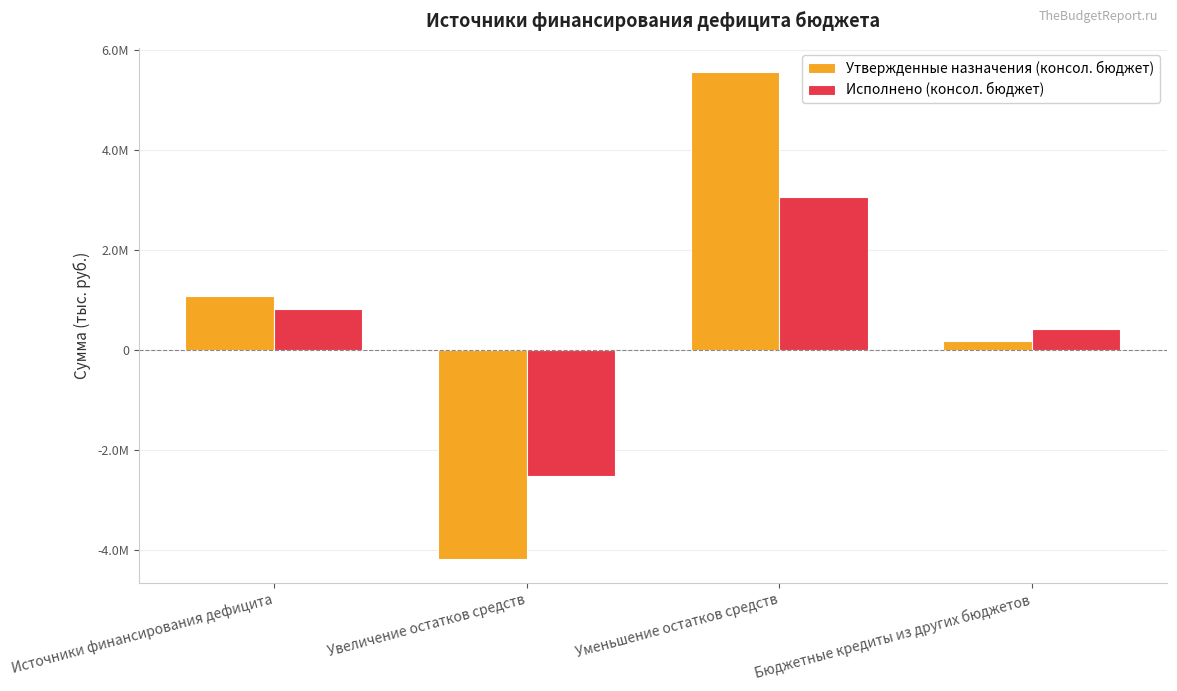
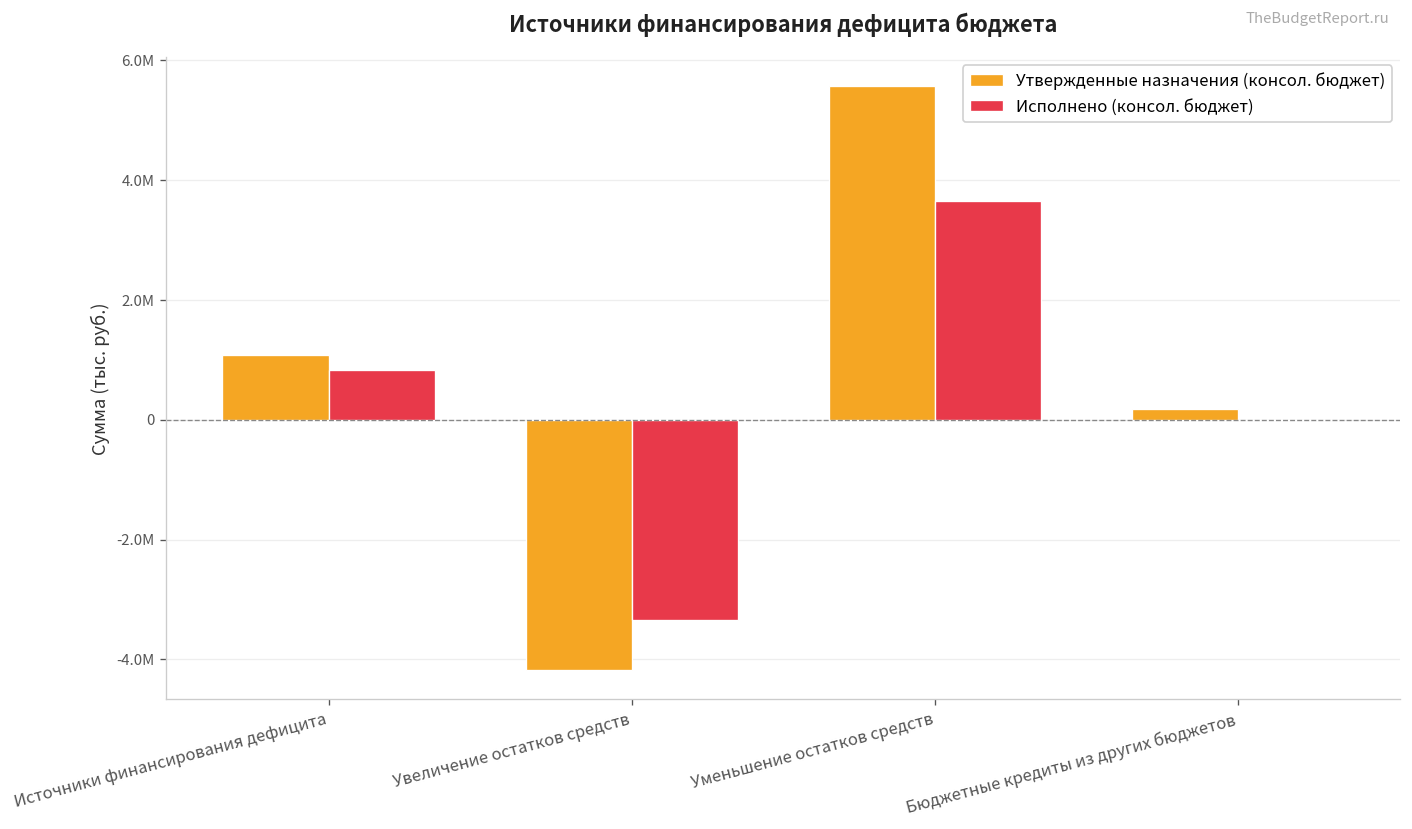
  {
    "Утвержденные назначения (консол. бюджет)": {
      "Источники финансирования дефицита": 1100000,
      "Увеличение остатков средств": -4200000,
      "Уменьшение остатков средств": 5600000,
      "Бюджетные кредиты из других бюджетов": 200000
    },
    "Исполнено (консол. бюджет)": {
      "Источники финансирования дефицита": 800000,
-     "Увеличение остатков средств": -2500000,
-     "Уменьшение остатков средств": 3100000,
-     "Бюджетные кредиты из других бюджетов": 400000
+     "Увеличение остатков средств": -3300000,
+     "Уменьшение остатков средств": 3600000,
+     "Бюджетные кредиты из других бюджетов": 0
    }
  }
